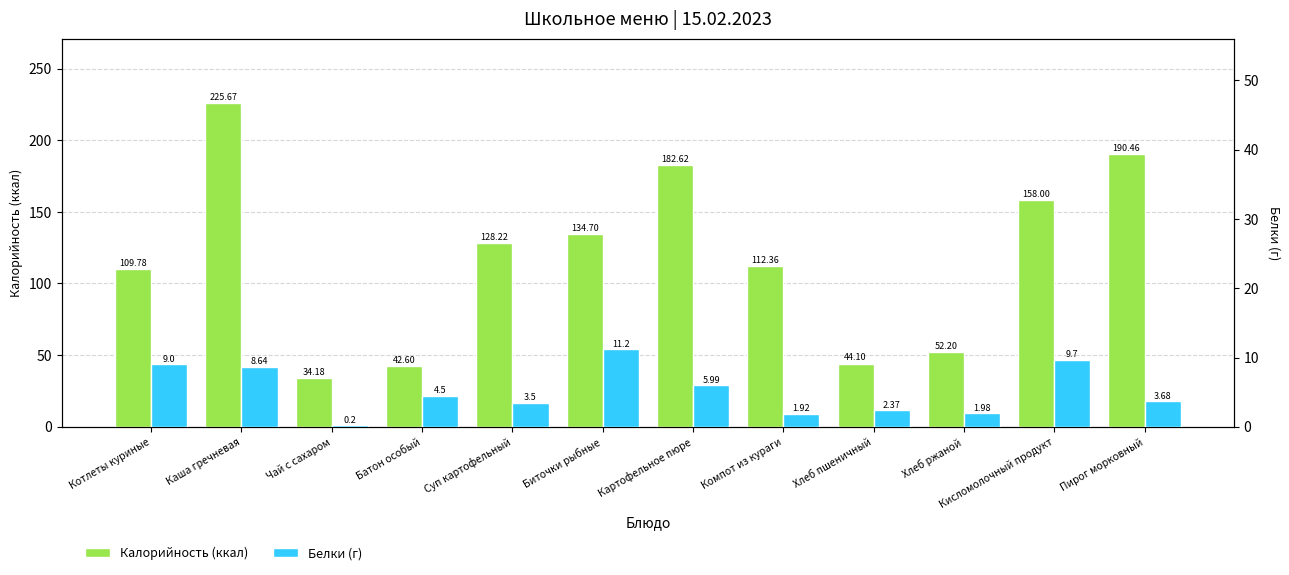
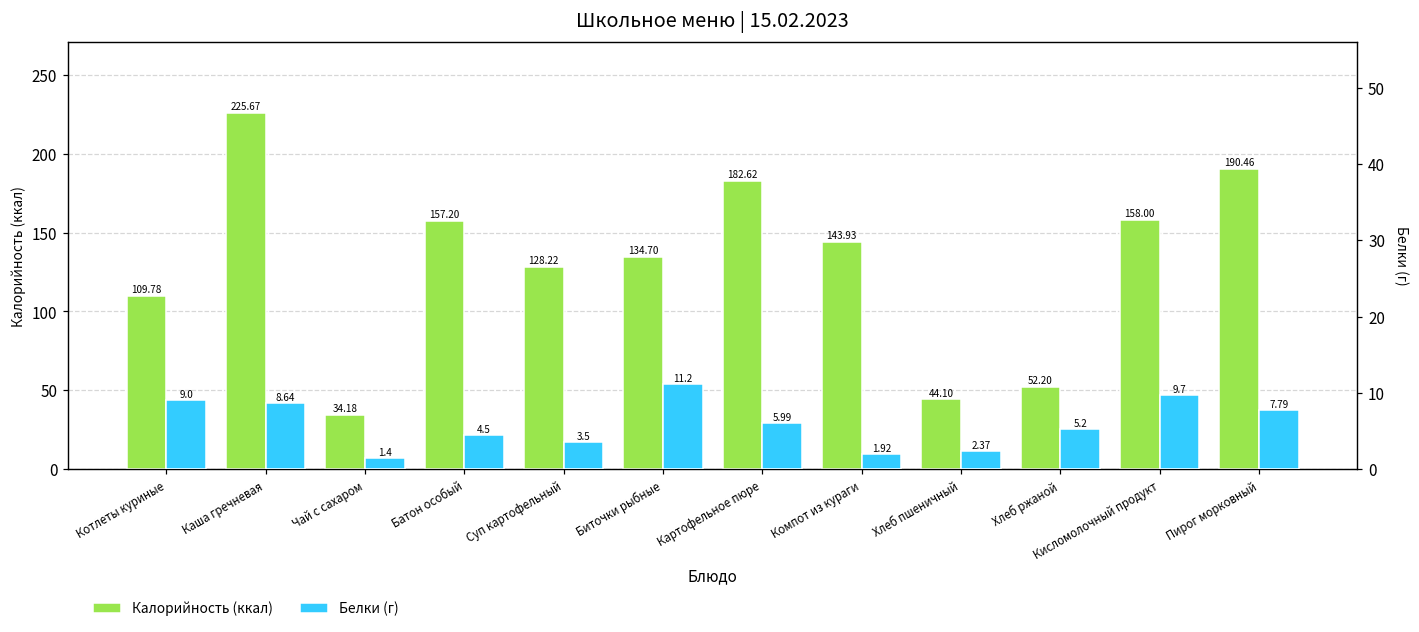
  {
    "Калорийность (ккал)": {
      "Котлеты куриные": 109.78,
      "Каша гречневая": 225.67,
      "Чай с сахаром": 34.18,
-     "Батон особый": 42.60,
+     "Батон особый": 157.20,
      "Суп картофельный": 128.22,
      "Биточки рыбные": 134.70,
      "Картофельное пюре": 182.62,
-     "Компот из кураги": 112.36,
+     "Компот из кураги": 143.93,
      "Хлеб пшеничный": 44.10,
      "Хлеб ржаной": 52.20,
      "Кисломолочный продукт": 158.00,
      "Пирог морковный": 190.46
    },
    "Белки (г)": {
      "Котлеты куриные": 9.0,
      "Каша гречневая": 8.64,
-     "Чай с сахаром": 0.2,
+     "Чай с сахаром": 1.4,
      "Батон особый": 4.5,
      "Суп картофельный": 3.5,
      "Биточки рыбные": 11.2,
      "Картофельное пюре": 5.99,
      "Компот из кураги": 1.92,
      "Хлеб пшеничный": 2.37,
-     "Хлеб ржаной": 1.98,
+     "Хлеб ржаной": 5.2,
      "Кисломолочный продукт": 9.7,
-     "Пирог морковный": 3.68
+     "Пирог морковный": 7.79
    }
  }
